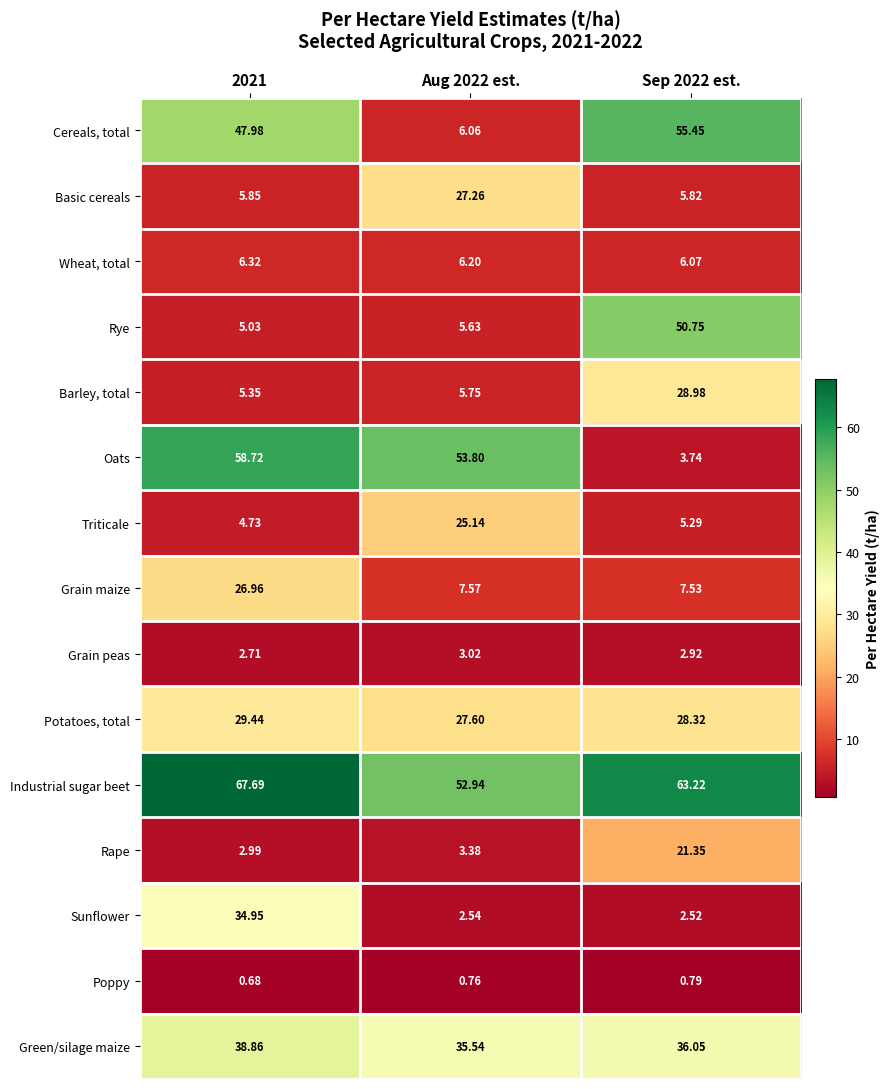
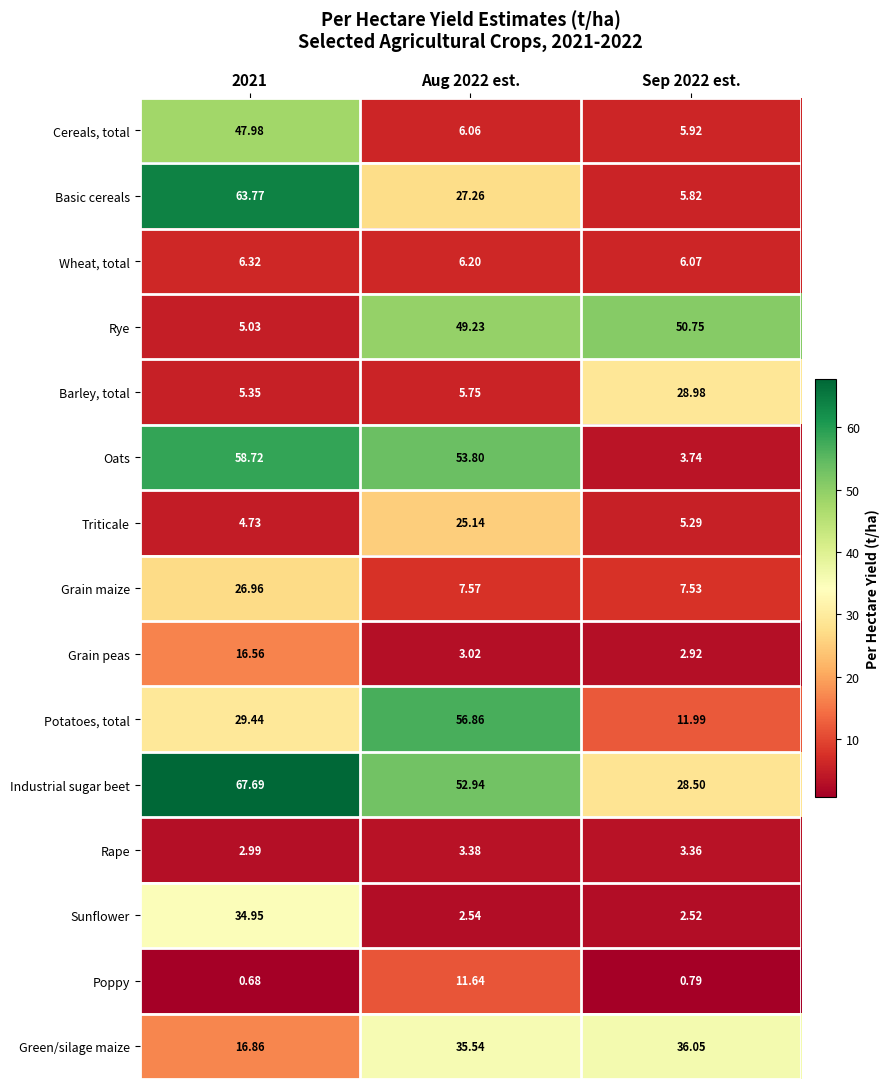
  {
    "Cereals, total": {
      "2021": 47.98,
      "Aug 2022 est.": 6.06,
-     "Sep 2022 est.": 55.45
+     "Sep 2022 est.": 5.92
    },
    "Basic cereals": {
-     "2021": 5.85,
+     "2021": 63.77,
      "Aug 2022 est.": 27.26,
      "Sep 2022 est.": 5.82
    },
    "Wheat, total": {
      "2021": 6.32,
      "Aug 2022 est.": 6.20,
      "Sep 2022 est.": 6.07
    },
    "Rye": {
      "2021": 5.03,
-     "Aug 2022 est.": 5.63,
+     "Aug 2022 est.": 49.23,
      "Sep 2022 est.": 50.75
    },
    "Barley, total": {
      "2021": 5.35,
      "Aug 2022 est.": 5.75,
      "Sep 2022 est.": 28.98
    },
    "Oats": {
      "2021": 58.72,
      "Aug 2022 est.": 53.80,
      "Sep 2022 est.": 3.74
    },
    "Triticale": {
      "2021": 4.73,
      "Aug 2022 est.": 25.14,
      "Sep 2022 est.": 5.29
    },
    "Grain maize": {
      "2021": 26.96,
      "Aug 2022 est.": 7.57,
      "Sep 2022 est.": 7.53
    },
    "Grain peas": {
-     "2021": 2.71,
+     "2021": 16.56,
      "Aug 2022 est.": 3.02,
      "Sep 2022 est.": 2.92
    },
    "Potatoes, total": {
      "2021": 29.44,
-     "Aug 2022 est.": 27.60,
-     "Sep 2022 est.": 28.32
+     "Aug 2022 est.": 56.86,
+     "Sep 2022 est.": 11.99
    },
    "Industrial sugar beet": {
      "2021": 67.69,
      "Aug 2022 est.": 52.94,
-     "Sep 2022 est.": 63.22
+     "Sep 2022 est.": 28.50
    },
    "Rape": {
      "2021": 2.99,
      "Aug 2022 est.": 3.38,
-     "Sep 2022 est.": 21.35
+     "Sep 2022 est.": 3.36
    },
    "Sunflower": {
      "2021": 34.95,
      "Aug 2022 est.": 2.54,
      "Sep 2022 est.": 2.52
    },
    "Poppy": {
      "2021": 0.68,
-     "Aug 2022 est.": 0.76,
+     "Aug 2022 est.": 11.64,
      "Sep 2022 est.": 0.79
    },
    "Green/silage maize": {
-     "2021": 38.86,
+     "2021": 16.86,
      "Aug 2022 est.": 35.54,
      "Sep 2022 est.": 36.05
    }
  }
